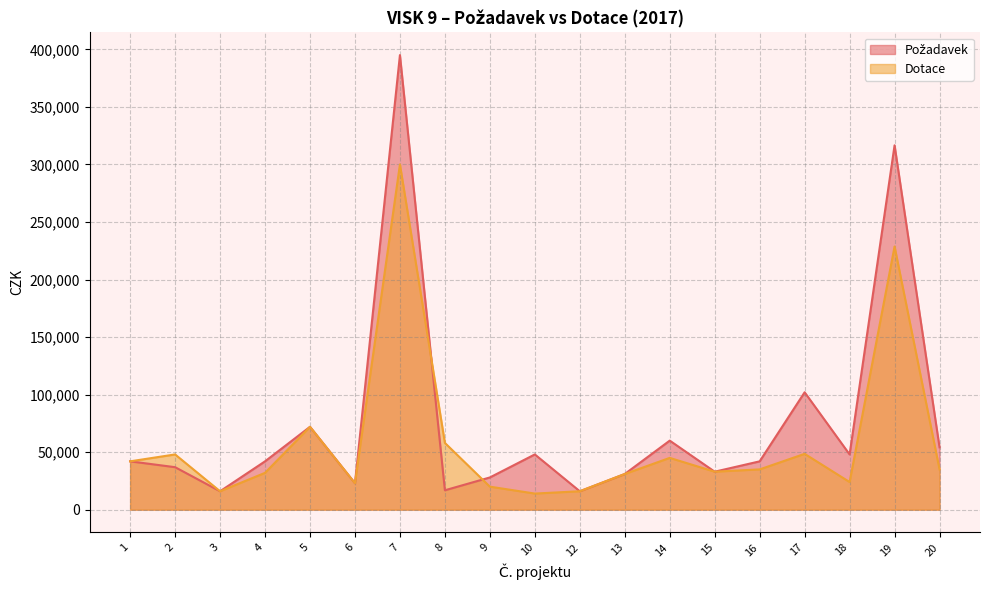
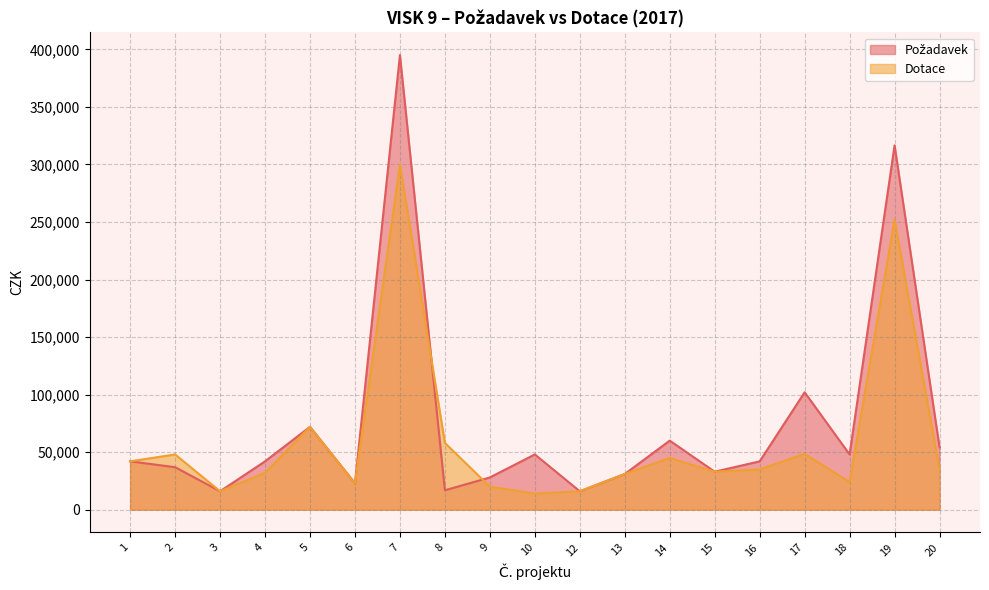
  {
    "Požadavek": {
      "2": "37,000",
      "4": "42,000",
      "7": "395,000",
      "8": "17,000",
      "9": "28,000",
      "10": "48,000",
      "14": "60,000",
      "16": "42,000",
      "17": "102,000",
      "18": "48,000",
      "19": "317,000",
      "20": "54,000"
    },
    "Dotace": {
      "2": "48,000",
      "4": "32,000",
      "7": "300,000",
      "8": "58,000",
      "9": "20,000",
      "10": "14,000",
      "14": "45,000",
      "16": "35,000",
      "17": "49,000",
      "18": "24,000",
-     "19": "229,000",
+     "19": "252,000",
      "20": "35,000"
    }
  }
